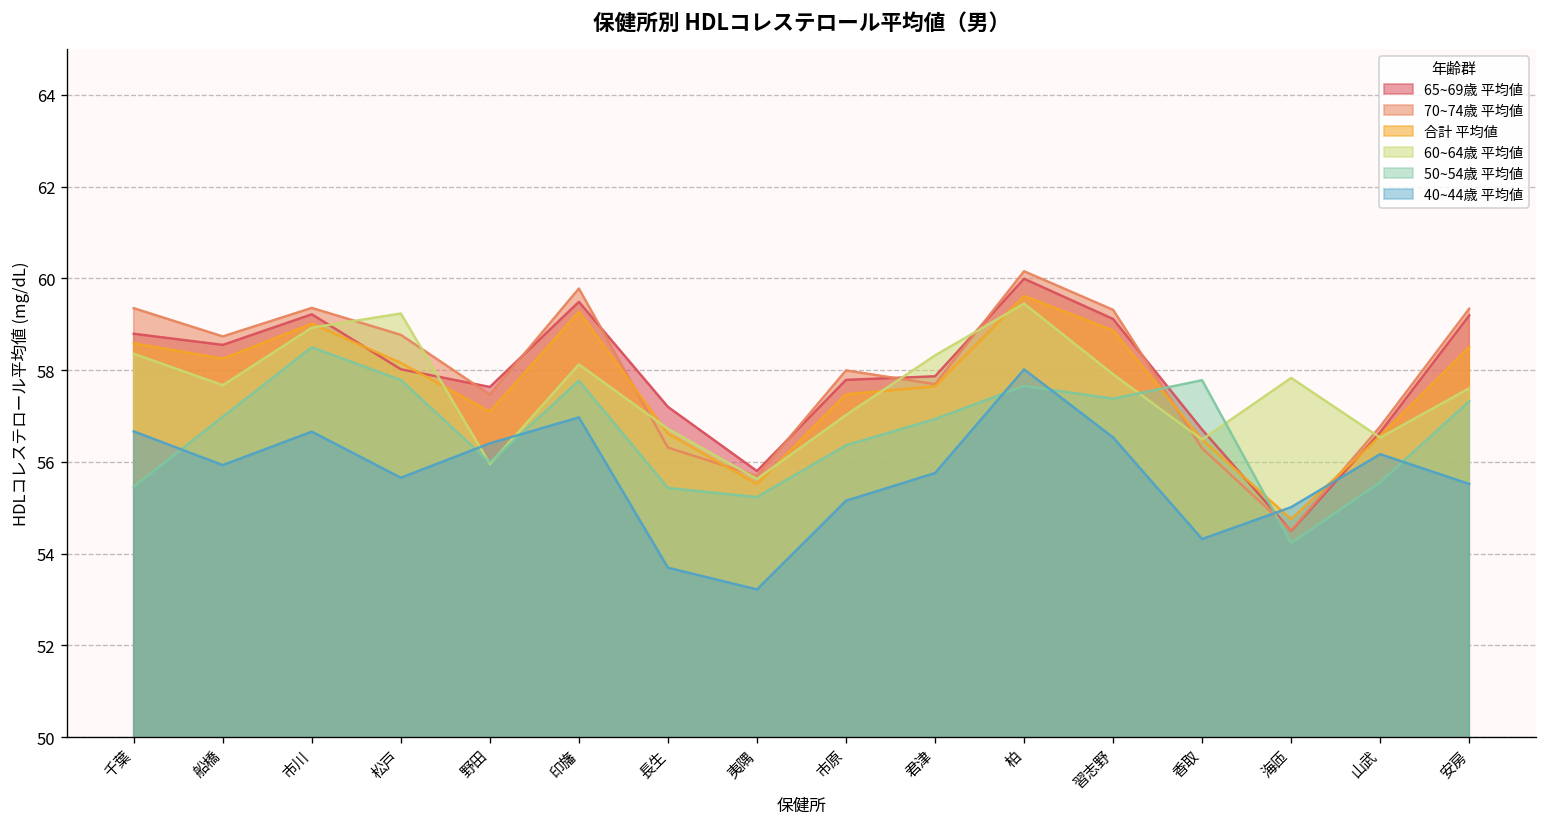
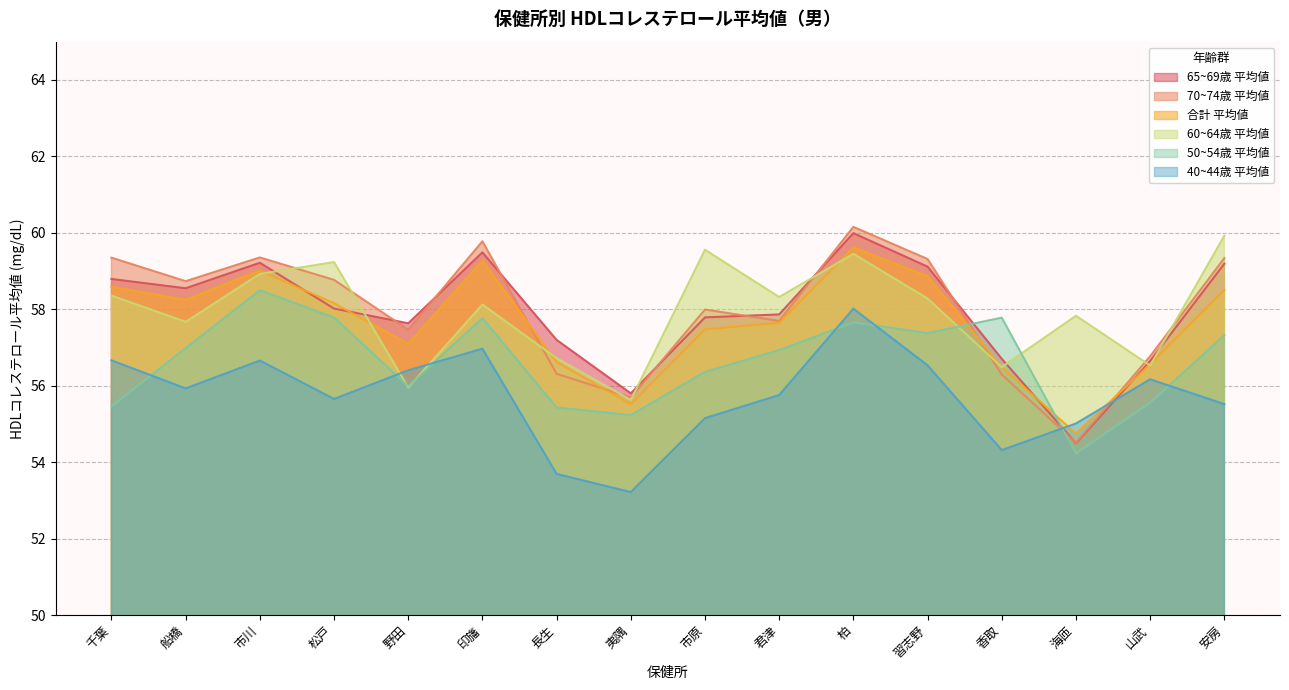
  {
    "60~64歳 平均値": {
      "千葉": 58.4,
      "船橋": 57.7,
      "市川": 58.9,
      "松戸": 59.2,
      "印旛": 58.1,
      "長生": 56.7,
-     "市原": 57.0,
+     "市原": 59.6,
      "君津": 58.3,
      "柏": 59.4,
-     "習志野": 57.9,
+     "習志野": 58.3,
      "海匝": 57.8,
-     "安房": 57.6
+     "安房": 59.9
    }
  }
